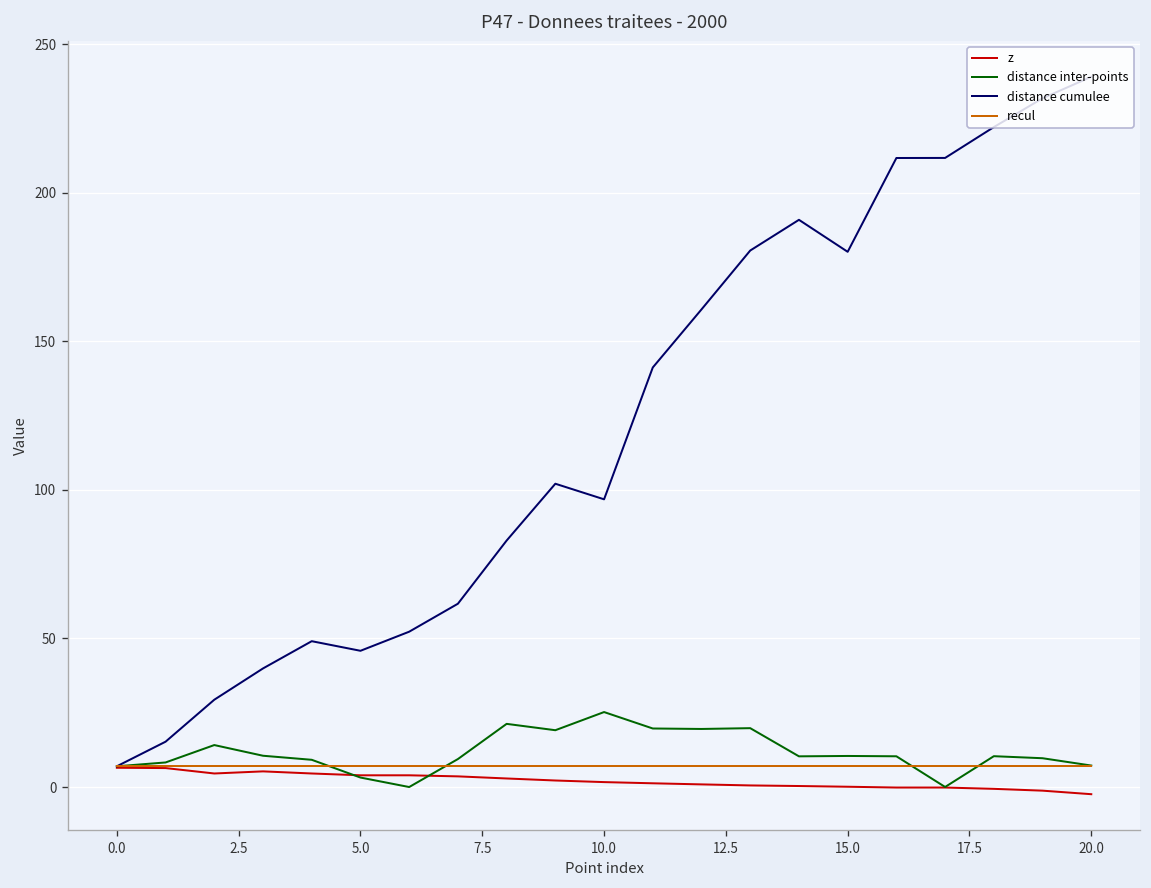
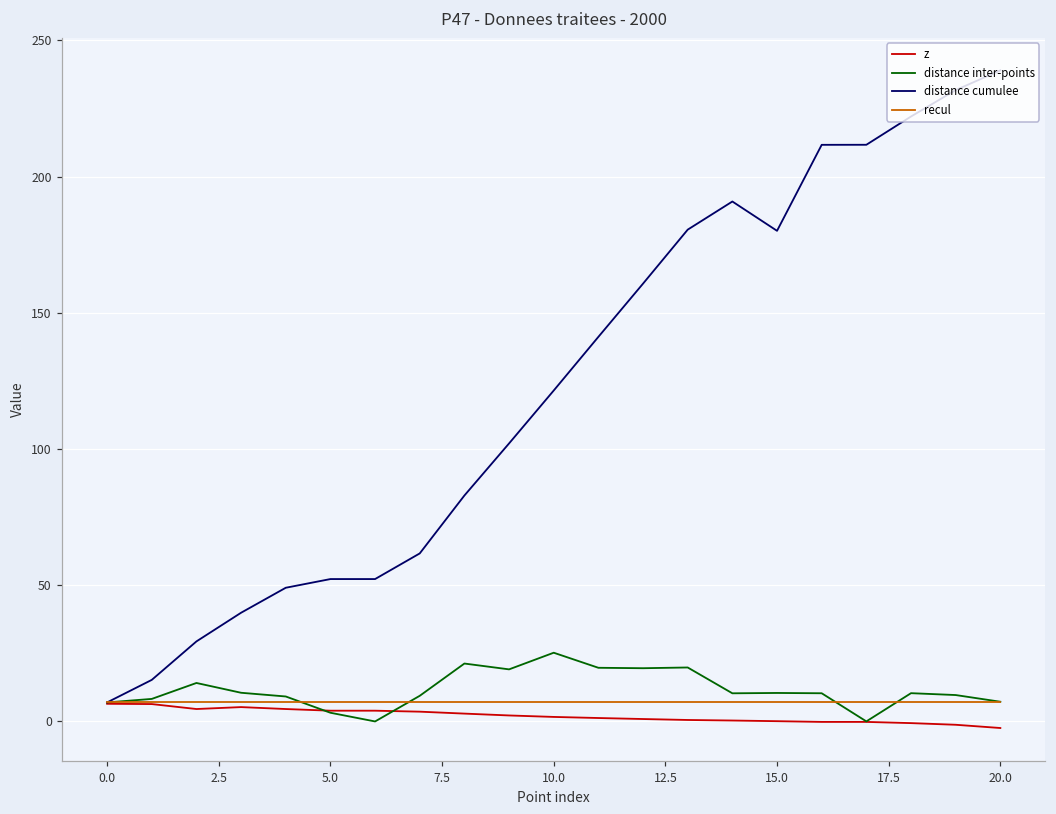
  {
    "z": {
      "10.0": 2,
      "15.0": 0,
      "20.0": -2
    },
    "distance inter-points": {
      "10.0": 25,
      "15.0": 10
    },
    "distance cumulee": {
-     "5.0": 46,
-     "10.0": 97,
+     "5.0": 52,
+     "10.0": 121,
      "15.0": 180
    },
    "recul": {
      "5.0": 7,
      "10.0": 7,
      "15.0": 7
    }
  }
